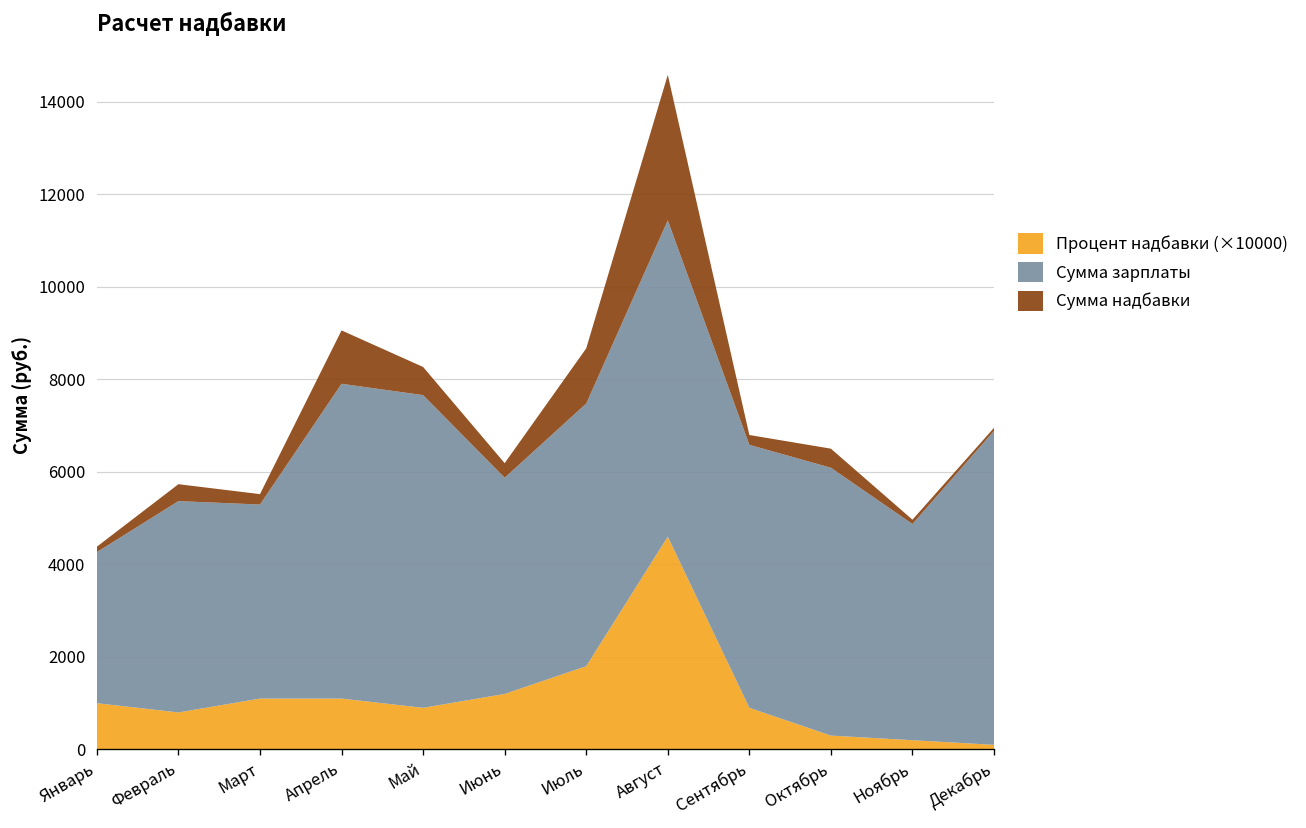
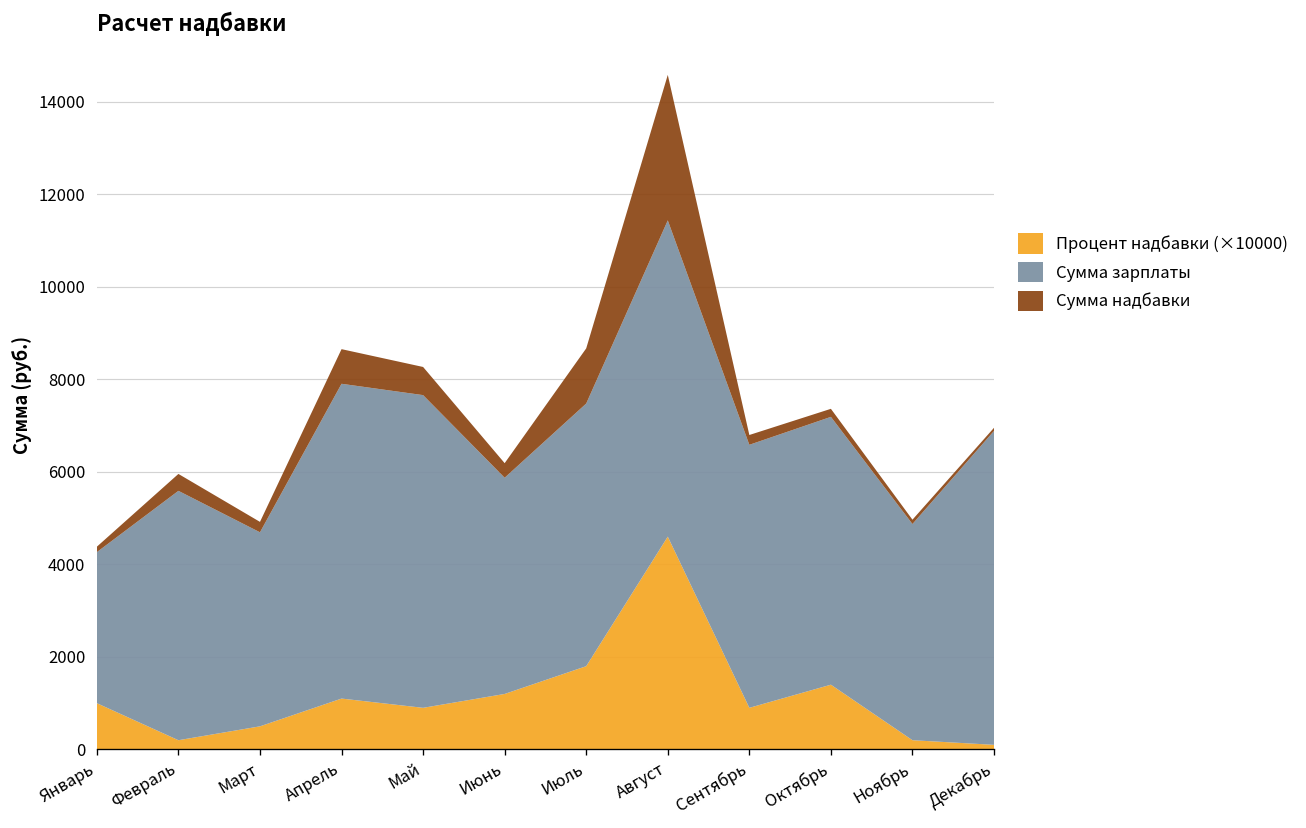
  {
    "Процент надбавки (×10000)": {
      "Январь": 1000,
-     "Февраль": 800,
-     "Март": 1100,
+     "Февраль": 200,
+     "Март": 500,
      "Апрель": 1100,
      "Май": 900,
      "Июнь": 1200,
      "Июль": 1800,
      "Август": 4600,
      "Сентябрь": 900,
-     "Октябрь": 300,
+     "Октябрь": 1400,
      "Ноябрь": 200,
      "Декабрь": 100
    },
    "Сумма зарплаты": {
      "Январь": 3300,
-     "Февраль": 4600,
+     "Февраль": 5400,
      "Март": 4200,
      "Апрель": 6800,
      "Май": 6800,
      "Июнь": 4700,
      "Июль": 5700,
      "Август": 6800,
      "Сентябрь": 5700,
      "Октябрь": 5800,
      "Ноябрь": 4700,
      "Декабрь": 6800
    },
    "Сумма надбавки": {
      "Январь": 100,
      "Февраль": 400,
      "Март": 200,
-     "Апрель": 1200,
+     "Апрель": 700,
      "Май": 600,
      "Июнь": 300,
      "Июль": 1200,
      "Август": 3100,
      "Сентябрь": 200,
-     "Октябрь": 400,
+     "Октябрь": 200,
      "Ноябрь": 100,
      "Декабрь": 100
    }
  }
